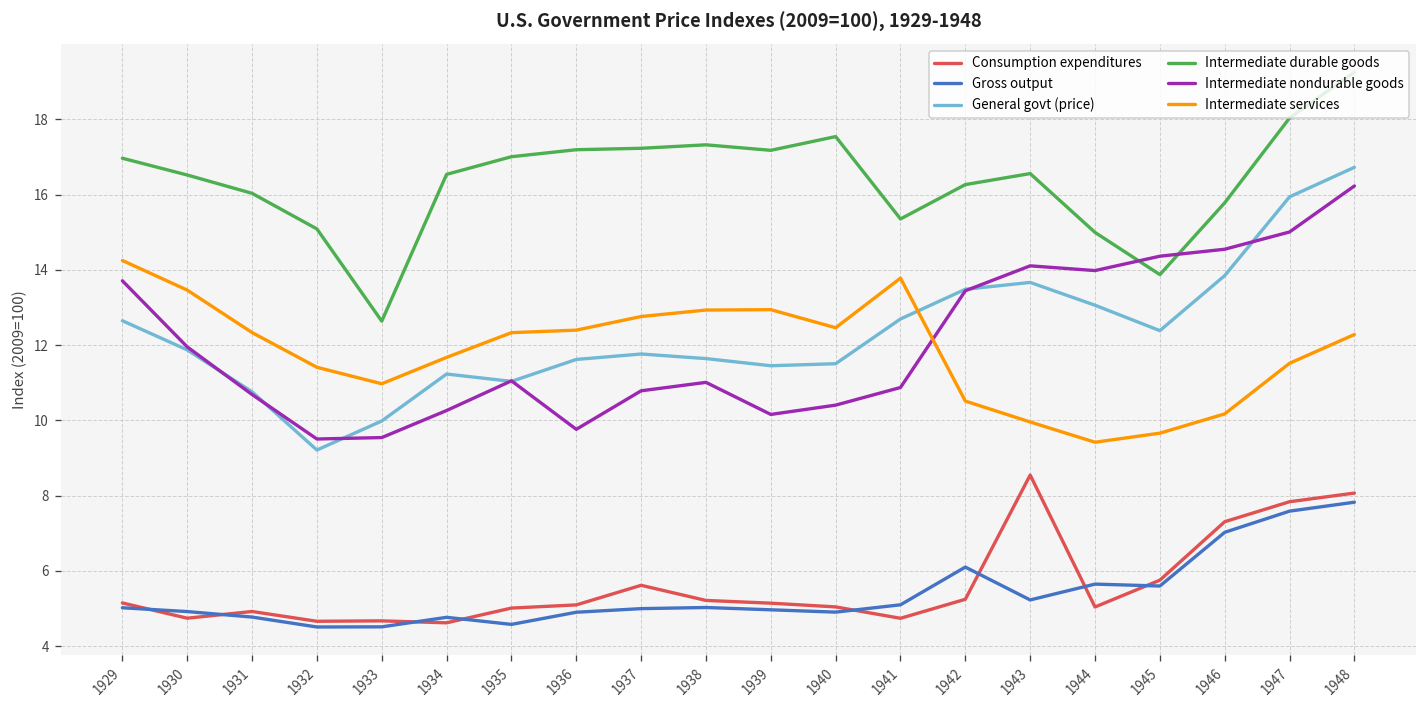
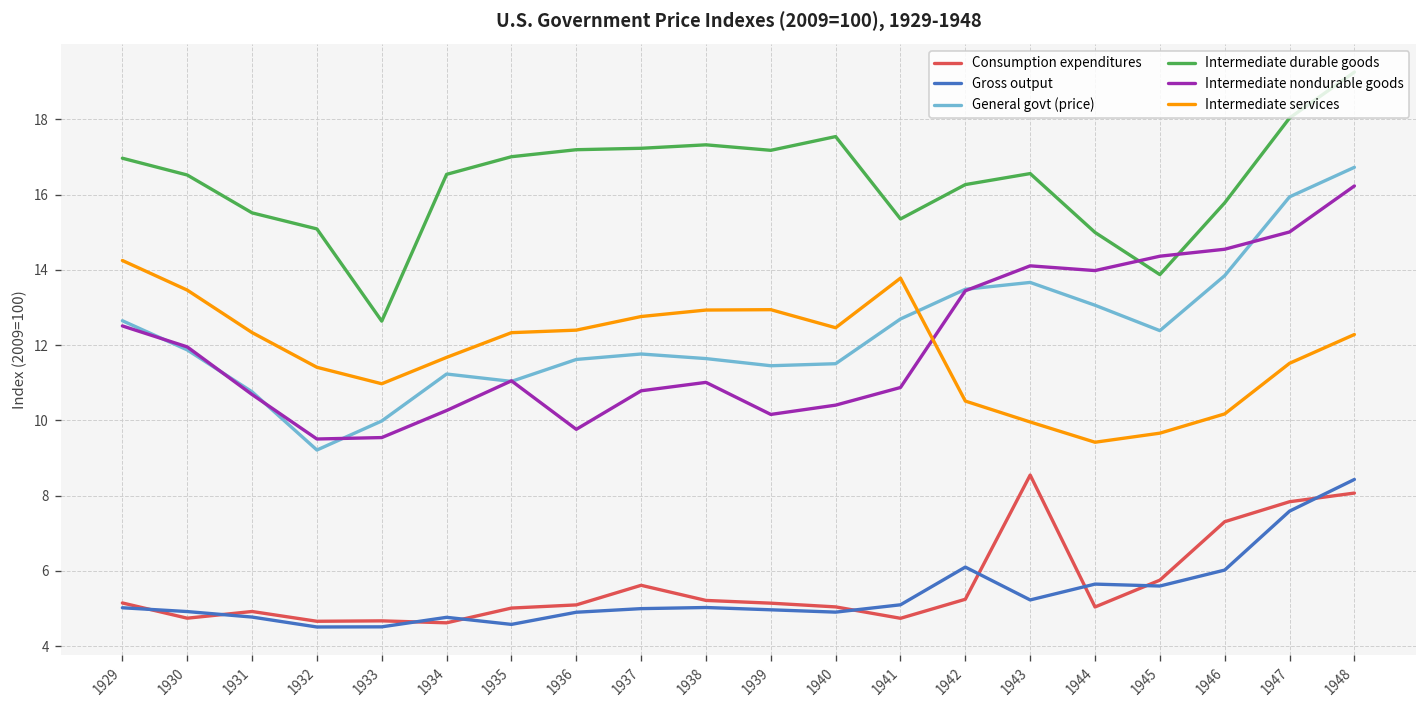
  {
    "Consumption expenditures": {
      "1929": 5.1,
      "1930": 4.7,
      "1931": 4.9,
      "1932": 4.7,
      "1933": 4.7,
      "1934": 4.6,
      "1935": 5.0,
      "1936": 5.1,
      "1937": 5.6,
      "1938": 5.2,
      "1939": 5.1,
      "1940": 5.0,
      "1941": 4.7,
      "1942": 5.2,
      "1943": 8.5,
      "1944": 5.0,
      "1945": 5.8,
      "1946": 7.3,
      "1947": 7.8,
      "1948": 8.1
    },
    "Gross output": {
      "1929": 5.0,
      "1930": 4.9,
      "1931": 4.8,
      "1932": 4.5,
      "1933": 4.5,
      "1934": 4.8,
      "1935": 4.6,
      "1936": 4.9,
      "1937": 5.0,
      "1938": 5.0,
      "1939": 5.0,
      "1940": 4.9,
      "1941": 5.1,
      "1942": 6.1,
      "1943": 5.2,
      "1944": 5.6,
      "1945": 5.6,
-     "1946": 7.0,
+     "1946": 6.0,
      "1947": 7.6,
-     "1948": 7.8
+     "1948": 8.4
    },
    "General govt (price)": {
      "1929": 12.6,
      "1932": 9.2,
      "1933": 10.0,
      "1934": 11.2,
      "1936": 11.6,
      "1937": 11.8,
      "1938": 11.6,
      "1939": 11.5,
      "1940": 11.5,
      "1941": 12.7,
      "1943": 13.7,
      "1944": 13.1,
      "1945": 12.4,
      "1946": 13.8,
      "1947": 15.9,
      "1948": 16.7
    },
    "Intermediate durable goods": {
      "1929": 17.0,
      "1930": 16.5,
-     "1931": 16.0,
+     "1931": 15.5,
      "1932": 15.1,
      "1933": 12.6,
      "1934": 16.5,
      "1935": 17.0,
      "1936": 17.2,
      "1937": 17.2,
      "1938": 17.3,
      "1939": 17.2,
      "1940": 17.5,
      "1941": 15.4,
      "1942": 16.3,
      "1943": 16.6,
      "1944": 15.0,
      "1945": 13.9,
      "1946": 15.8,
      "1947": 18.0
    },
    "Intermediate nondurable goods": {
-     "1929": 13.7,
+     "1929": 12.5,
      "1932": 9.5,
      "1933": 9.5,
      "1934": 10.3,
      "1936": 9.8,
      "1937": 10.8,
      "1938": 11.0,
      "1939": 10.2,
      "1940": 10.4,
      "1941": 10.9,
      "1943": 14.1,
      "1944": 14.0,
      "1945": 14.4,
      "1946": 14.5,
      "1947": 15.0,
      "1948": 16.2
    },
    "Intermediate services": {
      "1929": 14.2,
      "1930": 13.5,
      "1931": 12.3,
      "1932": 11.4,
      "1933": 11.0,
      "1934": 11.7,
      "1935": 12.3,
      "1936": 12.4,
      "1937": 12.8,
      "1938": 12.9,
      "1939": 12.9,
      "1940": 12.5,
      "1941": 13.8,
      "1942": 10.5,
      "1943": 10.0,
      "1944": 9.4,
      "1945": 9.7,
      "1946": 10.2,
      "1947": 11.5,
      "1948": 12.3
    }
  }
